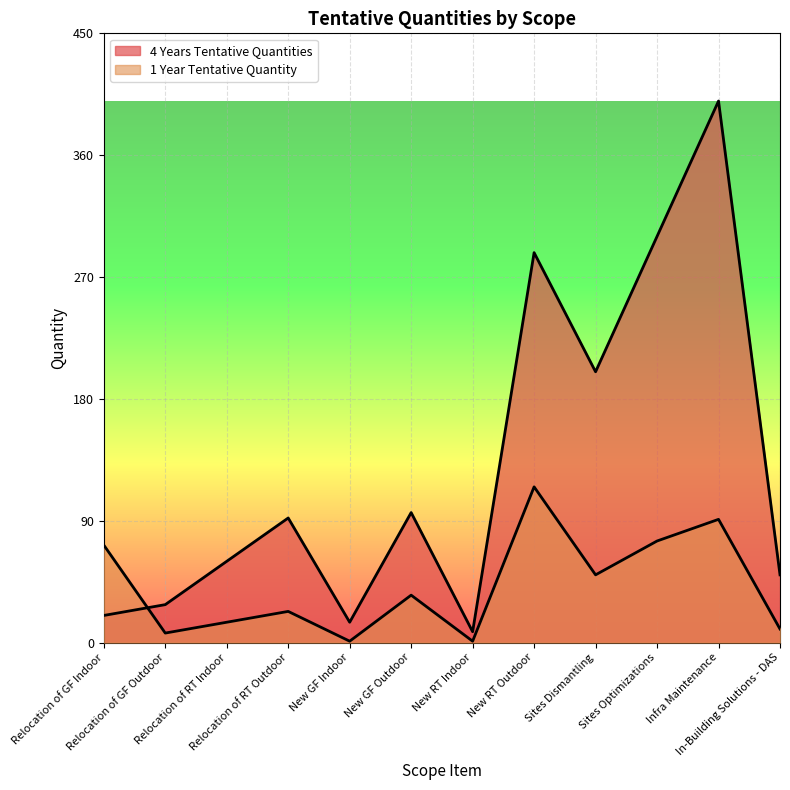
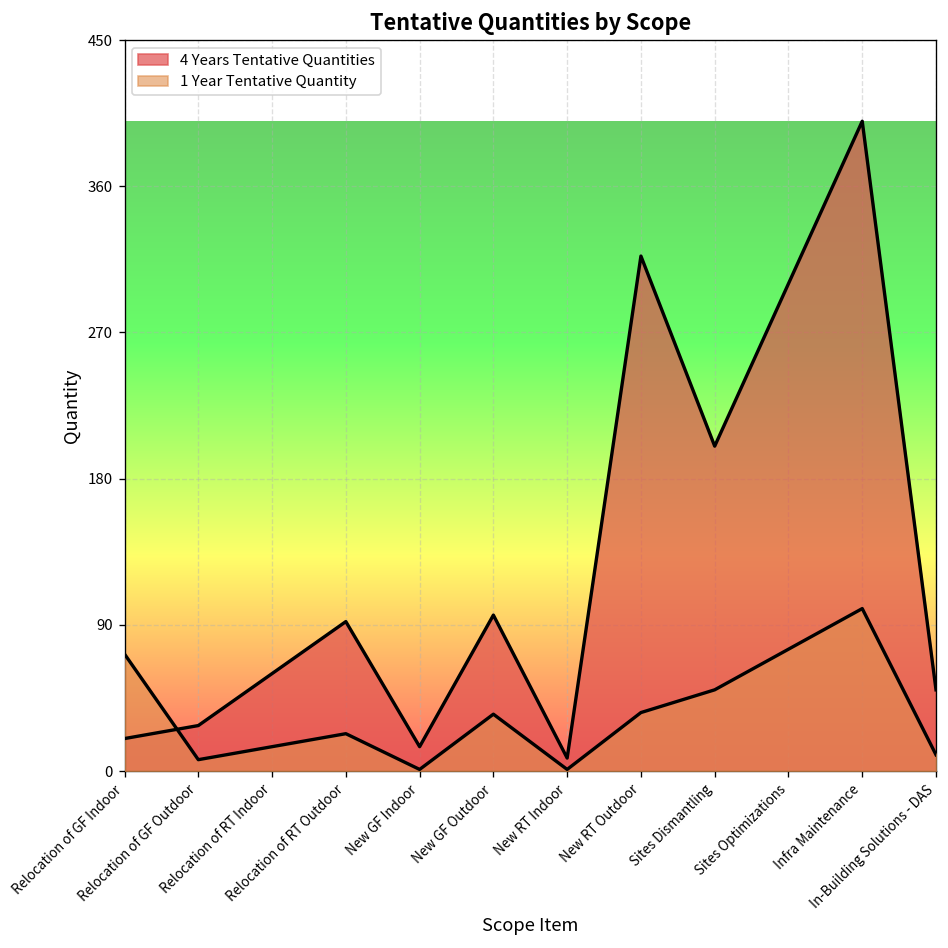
  {
    "4 Years Tentative Quantities": {
      "Relocation of GF Indoor": 20,
      "Relocation of GF Outdoor": 28,
      "Relocation of RT Indoor": 60,
      "Relocation of RT Outdoor": 92,
      "New GF Indoor": 15,
      "New GF Outdoor": 96,
      "New RT Indoor": 8,
-     "New RT Outdoor": 288,
+     "New RT Outdoor": 317,
      "Sites Dismantling": 200,
      "Sites Optimizations": 300,
      "Infra Maintenance": 400,
      "In-Building Solutions - DAS": 50
    },
    "1 Year Tentative Quantity": {
      "Relocation of GF Indoor": 72,
      "Relocation of GF Outdoor": 7,
      "Relocation of RT Indoor": 15,
      "Relocation of RT Outdoor": 23,
      "New GF Indoor": 1,
      "New GF Outdoor": 35,
      "New RT Indoor": 1,
-     "New RT Outdoor": 115,
+     "New RT Outdoor": 36,
      "Sites Dismantling": 50,
      "Sites Optimizations": 75,
-     "Infra Maintenance": 91,
+     "Infra Maintenance": 100,
      "In-Building Solutions - DAS": 10
    }
  }
